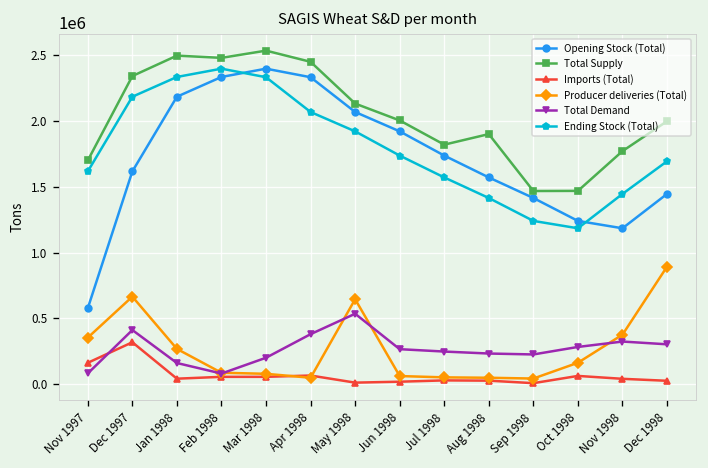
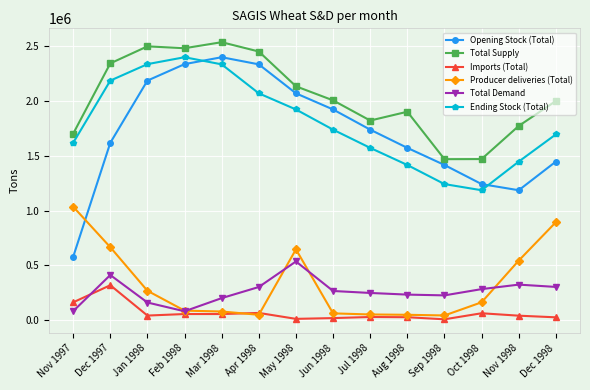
  {
    "Total Supply": {
      "Nov 1997": 1700000,
      "Dec 1997": 2340000,
      "Jan 1998": 2500000,
      "Feb 1998": 2480000,
      "Mar 1998": 2530000,
      "Apr 1998": 2450000,
      "May 1998": 2130000,
      "Jun 1998": 2000000,
      "Jul 1998": 1820000,
      "Aug 1998": 1900000,
      "Sep 1998": 1470000,
      "Oct 1998": 1470000,
      "Nov 1998": 1770000
    },
    "Imports (Total)": {
      "Nov 1997": 160000,
      "Dec 1997": 320000,
      "Jan 1998": 40000,
      "Feb 1998": 60000,
      "May 1998": 10000,
      "Jun 1998": 20000,
      "Sep 1998": 10000,
      "Oct 1998": 60000,
      "Nov 1998": 40000,
      "Dec 1998": 30000
    },
    "Producer deliveries (Total)": {
-     "Nov 1997": 350000,
+     "Nov 1997": 1040000,
      "Dec 1997": 670000,
      "Jan 1998": 270000,
      "May 1998": 650000,
      "Jun 1998": 60000,
      "Sep 1998": 40000,
      "Oct 1998": 160000,
-     "Nov 1998": 380000,
+     "Nov 1998": 540000,
      "Dec 1998": 890000
    },
    "Total Demand": {
      "Nov 1997": 80000,
      "Dec 1997": 410000,
      "Jan 1998": 160000,
      "Mar 1998": 200000,
-     "Apr 1998": 380000,
+     "Apr 1998": 300000,
      "May 1998": 540000,
      "Jun 1998": 270000,
      "Jul 1998": 250000,
      "Aug 1998": 230000,
      "Sep 1998": 230000,
      "Oct 1998": 280000,
      "Nov 1998": 330000,
      "Dec 1998": 300000
    }
  }
